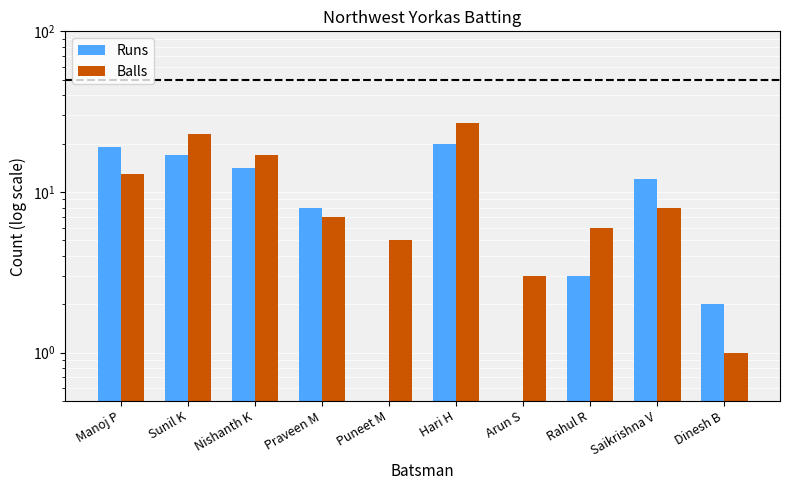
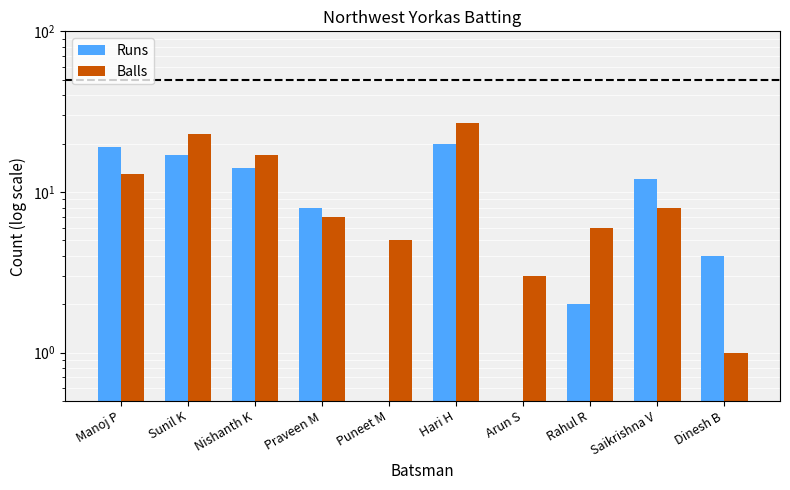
  {
    "Runs": {
      "Manoj P": 19,
      "Sunil K": 17,
      "Nishanth K": 14,
      "Praveen M": 8,
      "Hari H": 20,
-     "Rahul R": 3,
+     "Rahul R": 2,
      "Saikrishna V": 12,
-     "Dinesh B": 2
+     "Dinesh B": 4
    },
    "Balls": {
      "Manoj P": 13,
      "Sunil K": 23,
      "Nishanth K": 17,
      "Praveen M": 7,
      "Puneet M": 5,
      "Hari H": 27,
      "Arun S": 3,
      "Rahul R": 6,
      "Saikrishna V": 8,
      "Dinesh B": 1
    }
  }
